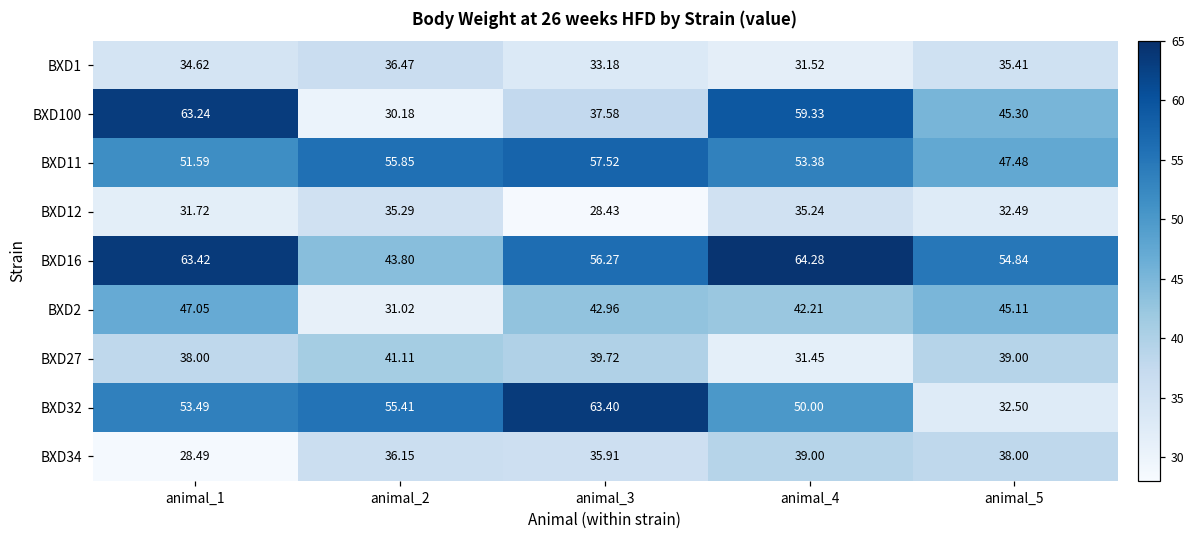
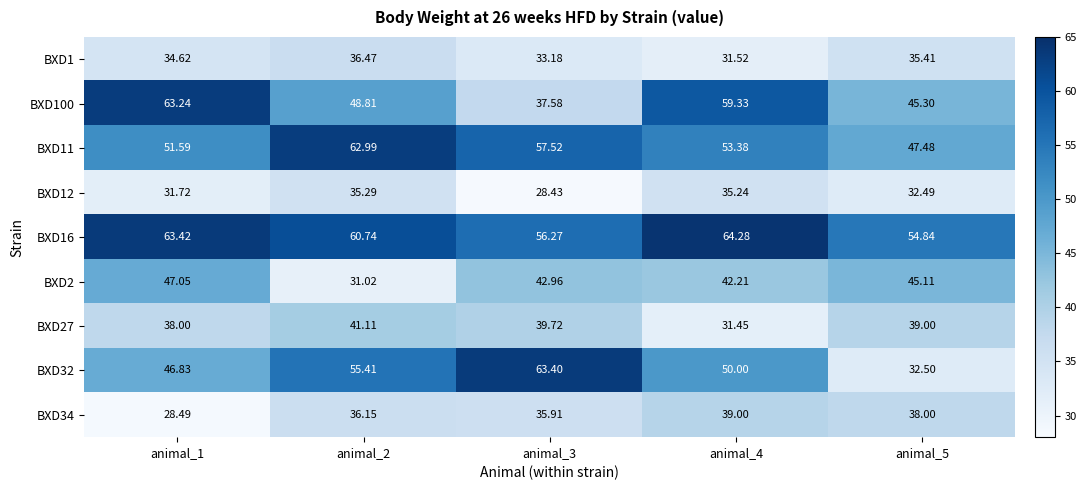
  {
    "BXD1": {
      "animal_1": 34.62,
      "animal_2": 36.47,
      "animal_3": 33.18,
      "animal_4": 31.52,
      "animal_5": 35.41
    },
    "BXD100": {
      "animal_1": 63.24,
-     "animal_2": 30.18,
+     "animal_2": 48.81,
      "animal_3": 37.58,
      "animal_4": 59.33,
      "animal_5": 45.30
    },
    "BXD11": {
      "animal_1": 51.59,
-     "animal_2": 55.85,
+     "animal_2": 62.99,
      "animal_3": 57.52,
      "animal_4": 53.38,
      "animal_5": 47.48
    },
    "BXD12": {
      "animal_1": 31.72,
      "animal_2": 35.29,
      "animal_3": 28.43,
      "animal_4": 35.24,
      "animal_5": 32.49
    },
    "BXD16": {
      "animal_1": 63.42,
-     "animal_2": 43.80,
+     "animal_2": 60.74,
      "animal_3": 56.27,
      "animal_4": 64.28,
      "animal_5": 54.84
    },
    "BXD2": {
      "animal_1": 47.05,
      "animal_2": 31.02,
      "animal_3": 42.96,
      "animal_4": 42.21,
      "animal_5": 45.11
    },
    "BXD27": {
      "animal_1": 38.00,
      "animal_2": 41.11,
      "animal_3": 39.72,
      "animal_4": 31.45,
      "animal_5": 39.00
    },
    "BXD32": {
-     "animal_1": 53.49,
+     "animal_1": 46.83,
      "animal_2": 55.41,
      "animal_3": 63.40,
      "animal_4": 50.00,
      "animal_5": 32.50
    },
    "BXD34": {
      "animal_1": 28.49,
      "animal_2": 36.15,
      "animal_3": 35.91,
      "animal_4": 39.00,
      "animal_5": 38.00
    }
  }
